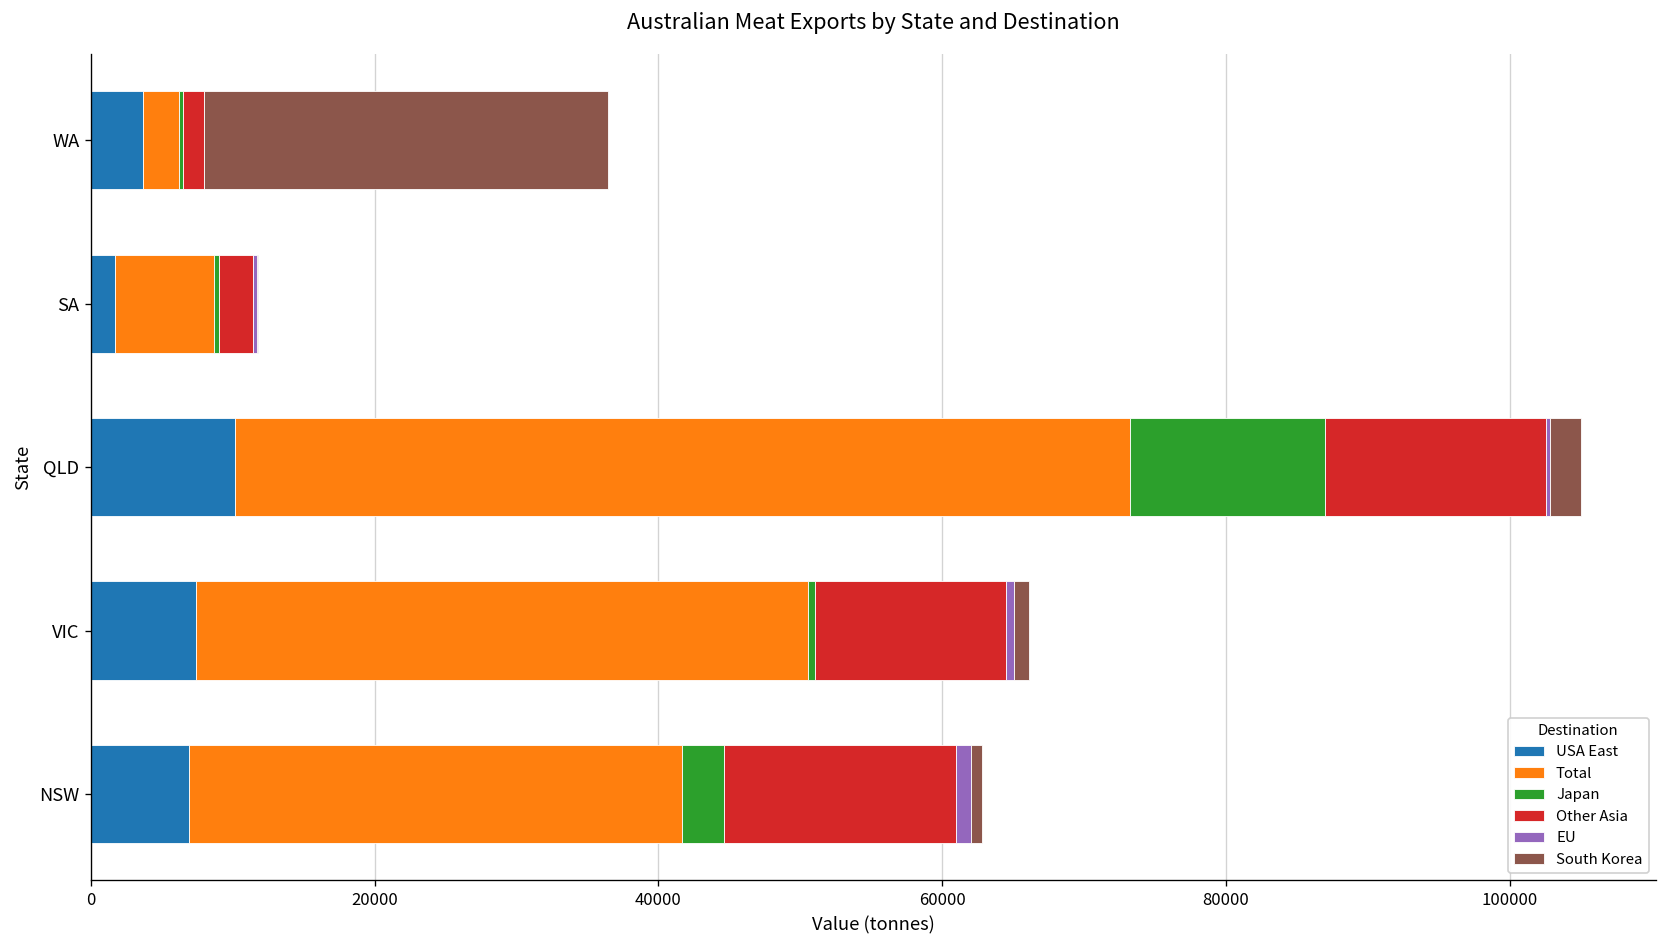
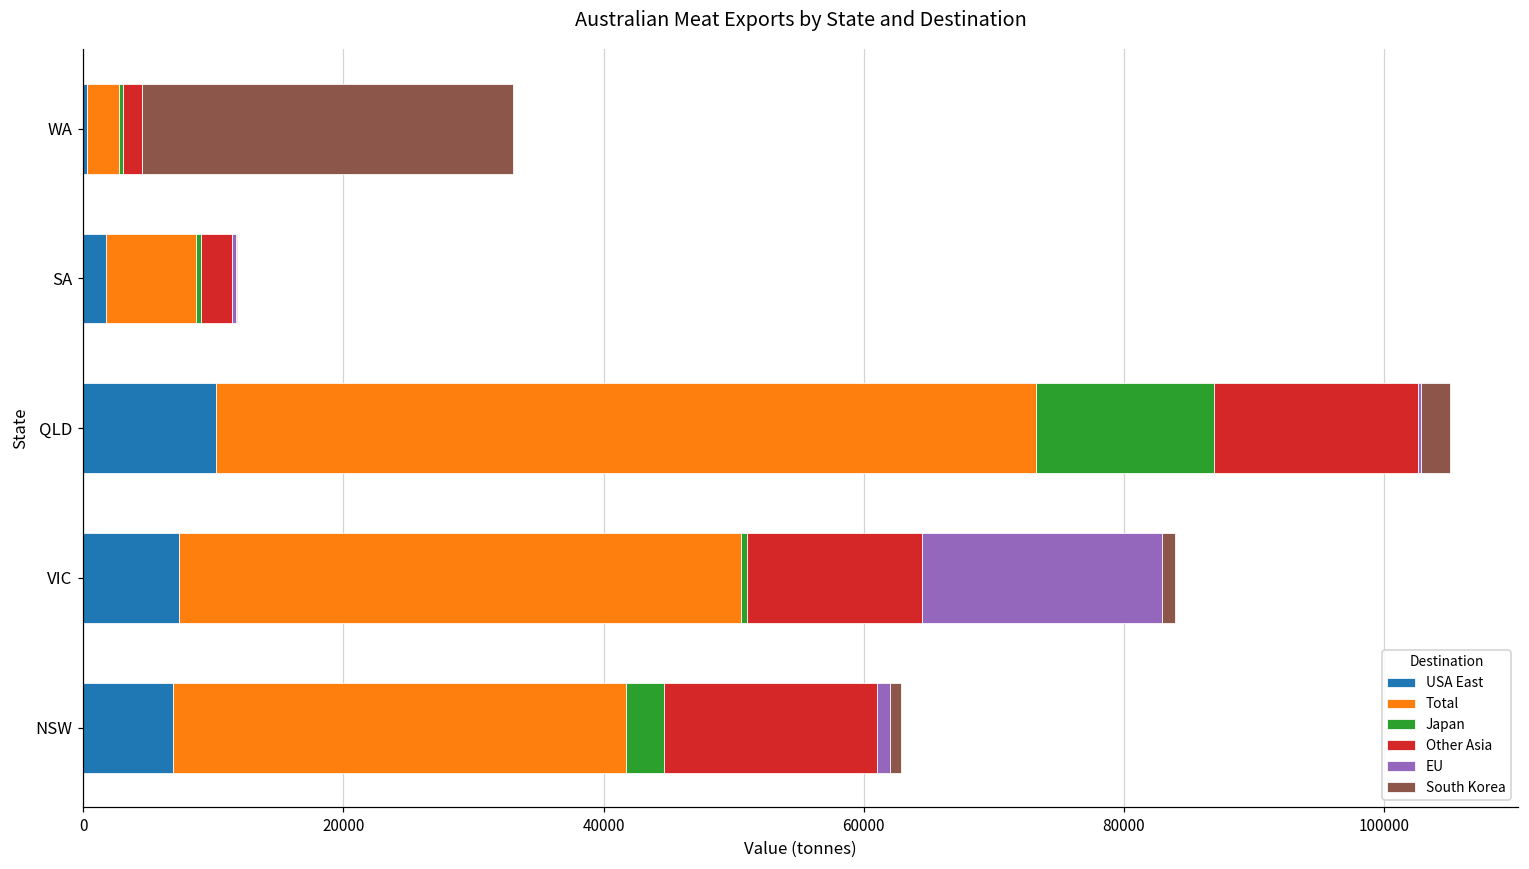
  {
    "USA East": {
-     "WA": 3700,
+     "WA": 200,
      "SA": 1700,
      "QLD": 10200,
      "VIC": 7400,
      "NSW": 6900
    },
    "Total": {
      "WA": 2500,
      "SA": 6900,
      "QLD": 63100,
      "VIC": 43200,
      "NSW": 34800
    },
    "Japan": {
      "WA": 300,
      "SA": 400,
      "QLD": 13700,
      "VIC": 500,
      "NSW": 3000
    },
    "Other Asia": {
      "WA": 1500,
      "SA": 2400,
      "QLD": 15600,
      "VIC": 13500,
      "NSW": 16300
    },
    "EU": {
      "WA": 0,
      "SA": 300,
      "QLD": 300,
-     "VIC": 500,
+     "VIC": 18400,
      "NSW": 1000
    },
    "South Korea": {
      "WA": 28500,
      "QLD": 2200,
      "VIC": 1000,
      "NSW": 800
    }
  }
